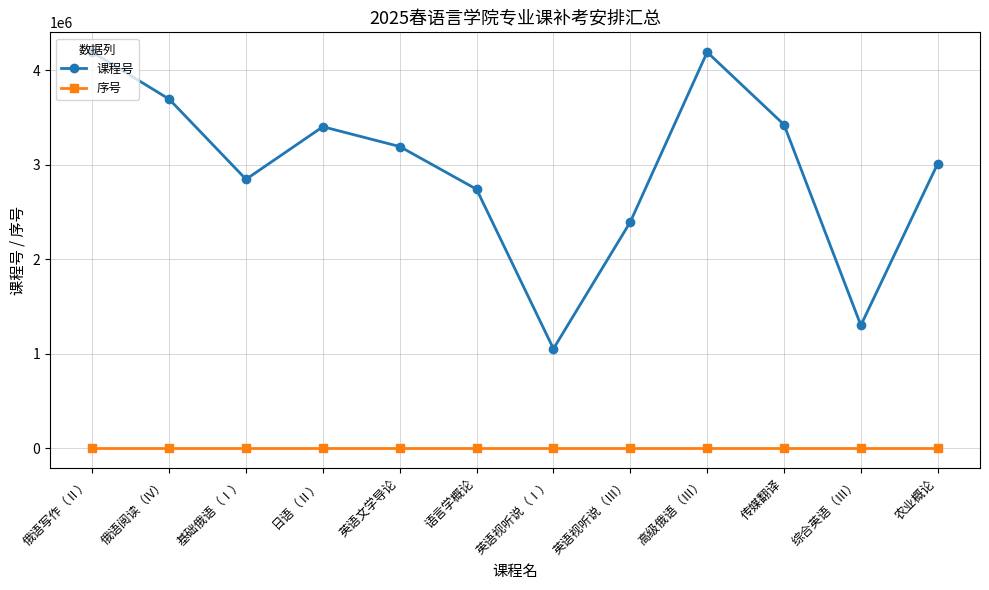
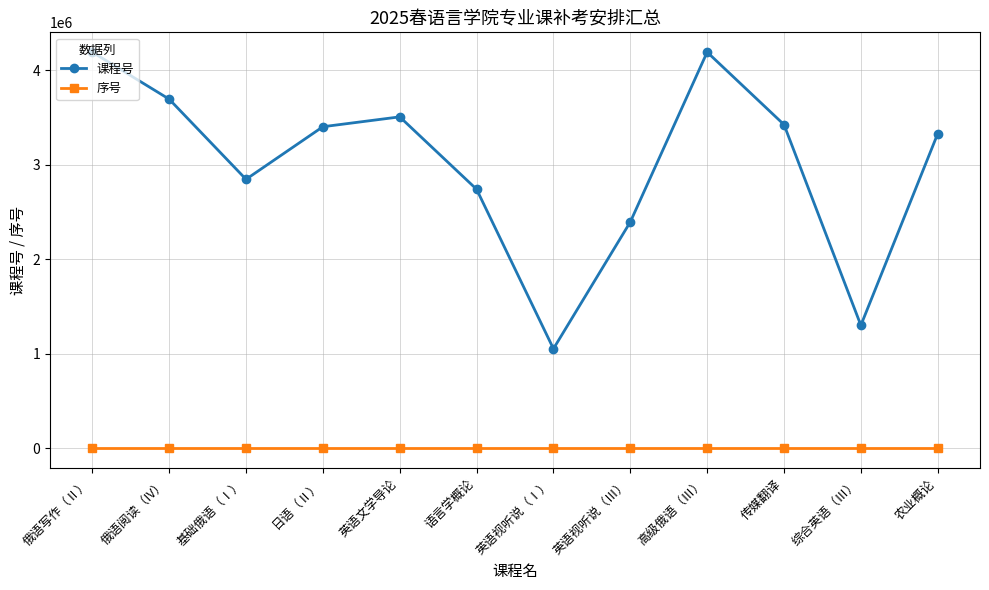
  {
    "课程号": {
      "俄语阅读（IV）": 3700000,
      "基础俄语（Ⅰ）": 2800000,
      "日语（Ⅱ）": 3400000,
-     "英语文学导论": 3200000,
+     "英语文学导论": 3500000,
      "语言学概论": 2700000,
      "英语视听说（Ⅰ）": 1100000,
      "英语视听说（Ⅲ）": 2400000,
      "高级俄语（Ⅲ）": 4200000,
      "传媒翻译": 3400000,
      "综合英语（Ⅲ）": 1300000,
-     "农业概论": 3000000
+     "农业概论": 3300000
    },
    "序号": {
      "俄语写作（Ⅱ）": 0,
      "俄语阅读（IV）": 0,
      "基础俄语（Ⅰ）": 0,
      "日语（Ⅱ）": 0,
      "英语文学导论": 0,
      "语言学概论": 0,
      "英语视听说（Ⅰ）": 0,
      "英语视听说（Ⅲ）": 0,
      "高级俄语（Ⅲ）": 0,
      "传媒翻译": 0,
      "综合英语（Ⅲ）": 0,
      "农业概论": 0
    }
  }
